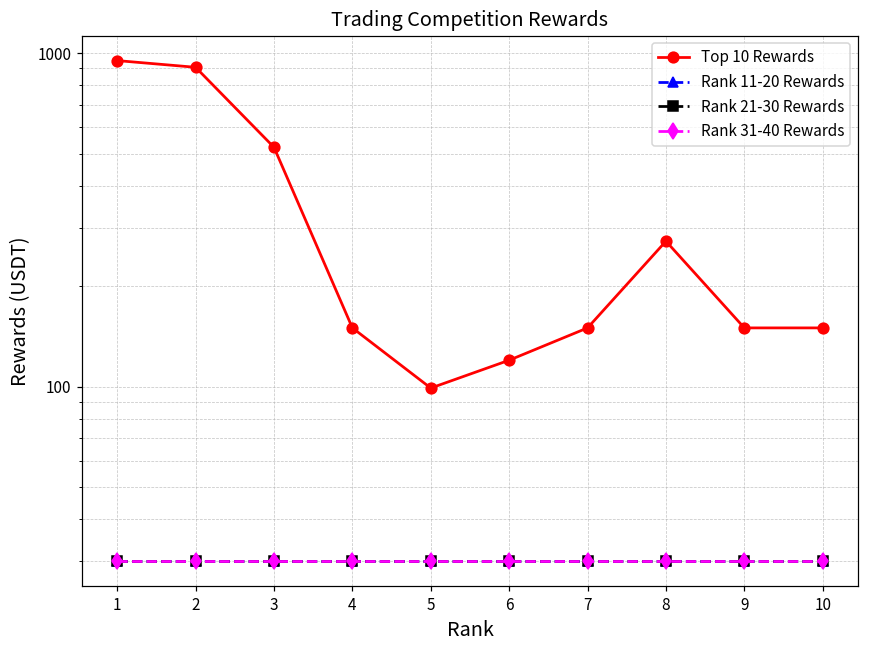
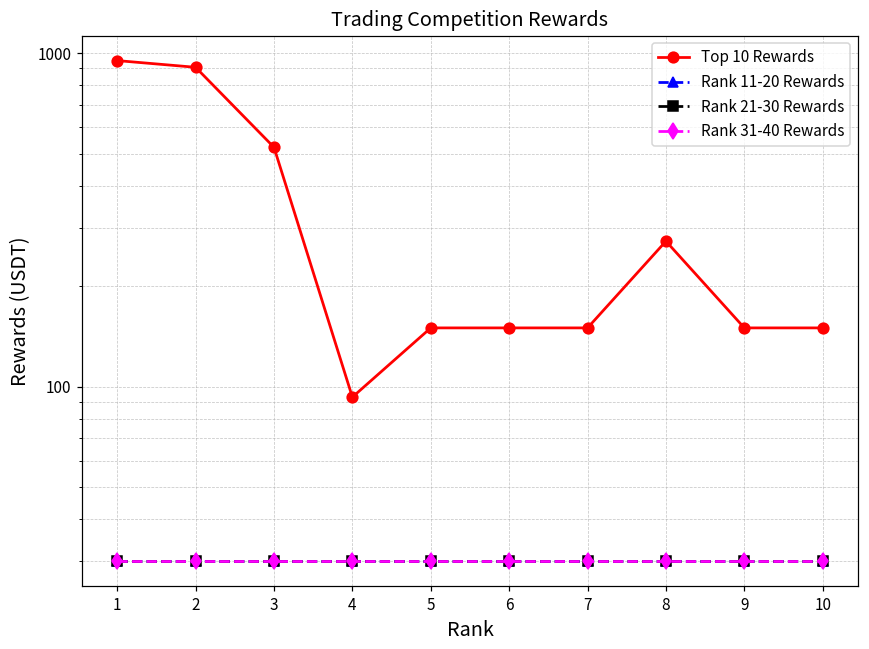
  {
    "Top 10 Rewards": {
      "1": 950,
      "2": 910,
      "3": 520,
-     "4": 150,
-     "5": 99,
-     "6": 120,
+     "4": 93,
+     "5": 150,
+     "6": 150,
      "7": 150,
      "8": 270,
      "9": 150,
      "10": 150
    },
    "Rank 31-40 Rewards": {
      "1": 30,
      "2": 30,
      "3": 30,
      "4": 30,
      "5": 30,
      "6": 30,
      "7": 30,
      "8": 30,
      "9": 30,
      "10": 30
    }
  }
